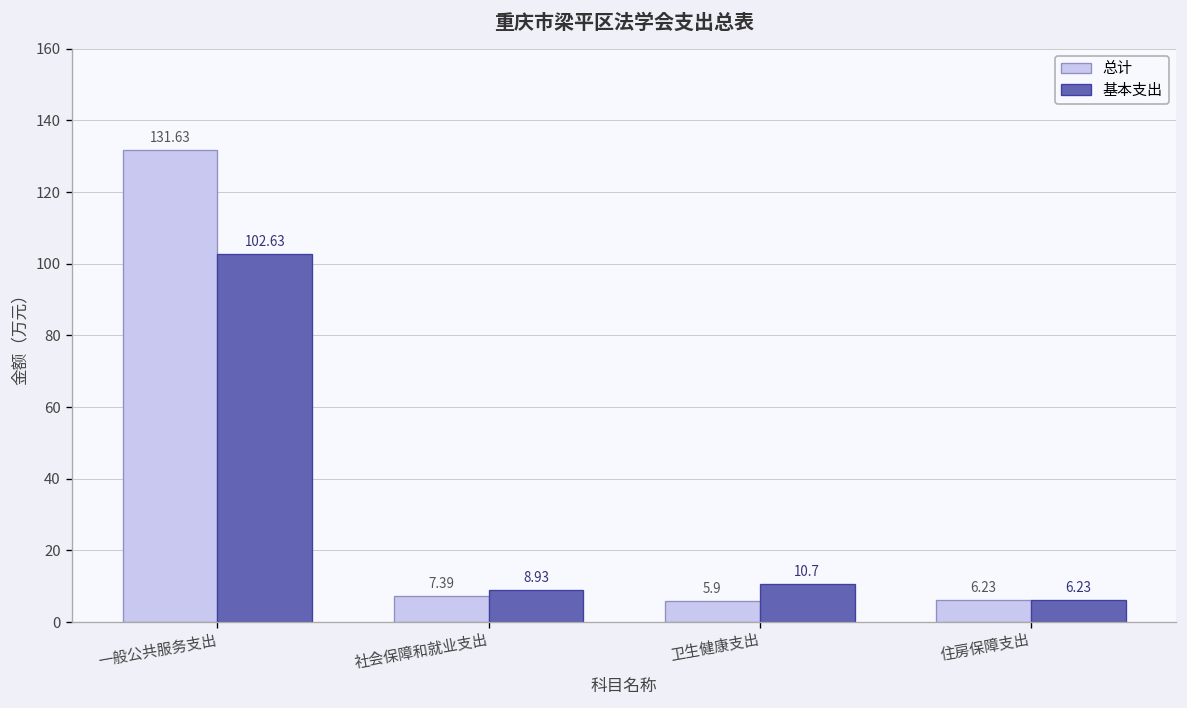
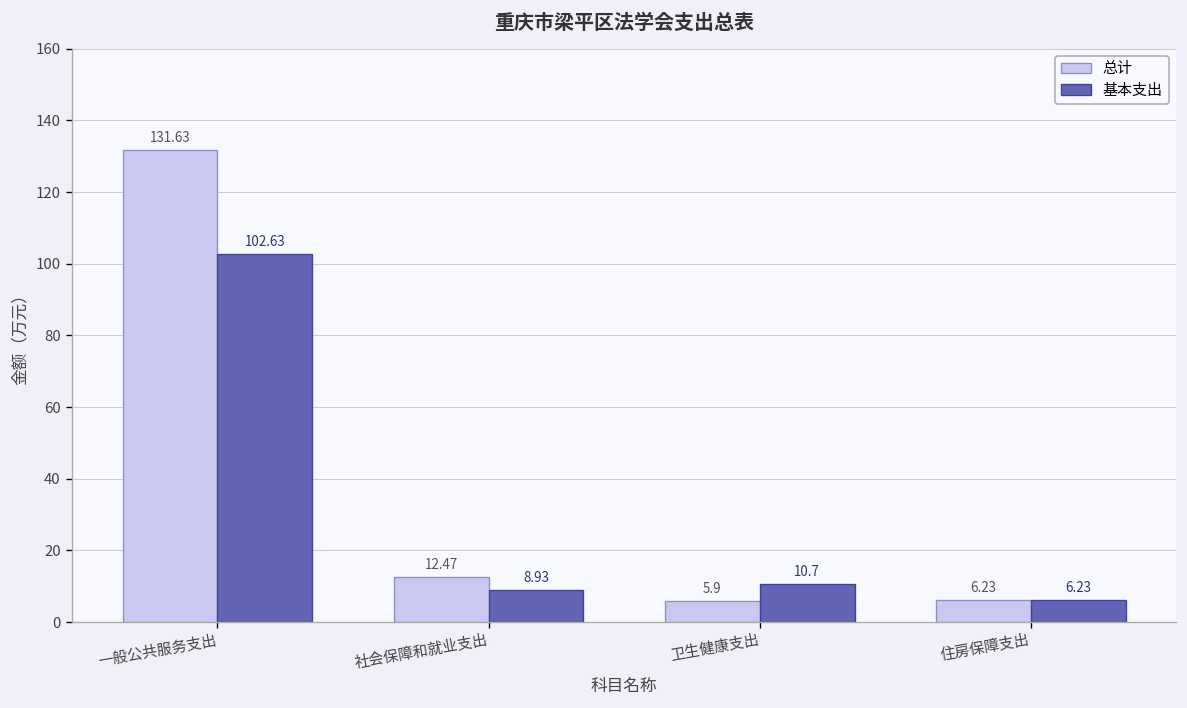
  {
    "总计": {
      "一般公共服务支出": 131.63,
-     "社会保障和就业支出": 7.39,
+     "社会保障和就业支出": 12.47,
      "卫生健康支出": 5.9,
      "住房保障支出": 6.23
    },
    "基本支出": {
      "一般公共服务支出": 102.63,
      "社会保障和就业支出": 8.93,
      "卫生健康支出": 10.7,
      "住房保障支出": 6.23
    }
  }
